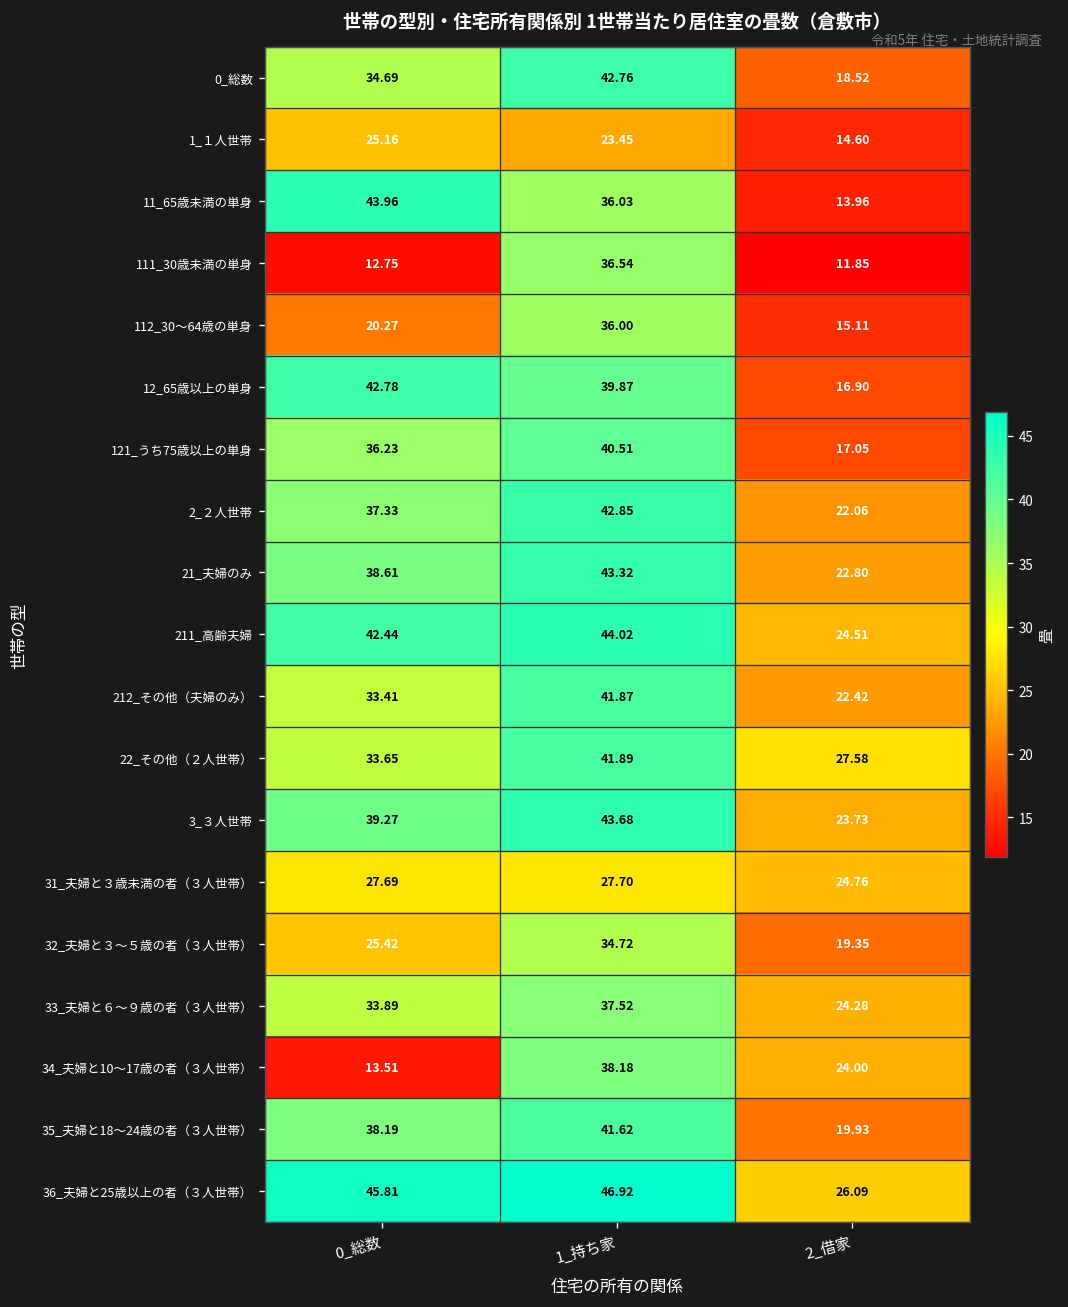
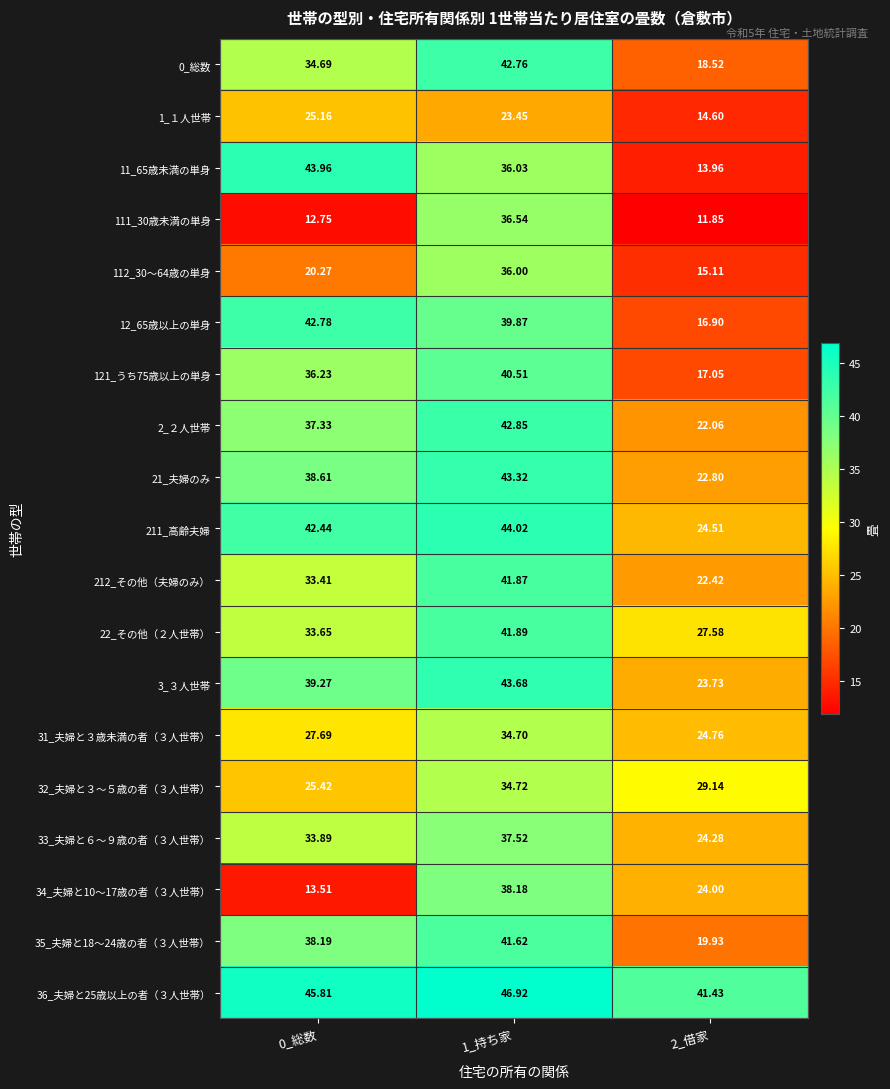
  {
    "0_総数": {
      "0_総数": 34.69,
      "1_持ち家": 42.76,
      "2_借家": 18.52
    },
    "1_１人世帯": {
      "0_総数": 25.16,
      "1_持ち家": 23.45,
      "2_借家": 14.60
    },
    "11_65歳未満の単身": {
      "0_総数": 43.96,
      "1_持ち家": 36.03,
      "2_借家": 13.96
    },
    "111_30歳未満の単身": {
      "0_総数": 12.75,
      "1_持ち家": 36.54,
      "2_借家": 11.85
    },
    "112_30～64歳の単身": {
      "0_総数": 20.27,
      "1_持ち家": 36.00,
      "2_借家": 15.11
    },
    "12_65歳以上の単身": {
      "0_総数": 42.78,
      "1_持ち家": 39.87,
      "2_借家": 16.90
    },
    "121_うち75歳以上の単身": {
      "0_総数": 36.23,
      "1_持ち家": 40.51,
      "2_借家": 17.05
    },
    "2_２人世帯": {
      "0_総数": 37.33,
      "1_持ち家": 42.85,
      "2_借家": 22.06
    },
    "21_夫婦のみ": {
      "0_総数": 38.61,
      "1_持ち家": 43.32,
      "2_借家": 22.80
    },
    "211_高齢夫婦": {
      "0_総数": 42.44,
      "1_持ち家": 44.02,
      "2_借家": 24.51
    },
    "212_その他（夫婦のみ）": {
      "0_総数": 33.41,
      "1_持ち家": 41.87,
      "2_借家": 22.42
    },
    "22_その他（２人世帯）": {
      "0_総数": 33.65,
      "1_持ち家": 41.89,
      "2_借家": 27.58
    },
    "3_３人世帯": {
      "0_総数": 39.27,
      "1_持ち家": 43.68,
      "2_借家": 23.73
    },
    "31_夫婦と３歳未満の者（３人世帯）": {
      "0_総数": 27.69,
-     "1_持ち家": 27.70,
+     "1_持ち家": 34.70,
      "2_借家": 24.76
    },
    "32_夫婦と３～５歳の者（３人世帯）": {
      "0_総数": 25.42,
      "1_持ち家": 34.72,
-     "2_借家": 19.35
+     "2_借家": 29.14
    },
    "33_夫婦と６～９歳の者（３人世帯）": {
      "0_総数": 33.89,
      "1_持ち家": 37.52,
      "2_借家": 24.28
    },
    "34_夫婦と10～17歳の者（３人世帯）": {
      "0_総数": 13.51,
      "1_持ち家": 38.18,
      "2_借家": 24.00
    },
    "35_夫婦と18～24歳の者（３人世帯）": {
      "0_総数": 38.19,
      "1_持ち家": 41.62,
      "2_借家": 19.93
    },
    "36_夫婦と25歳以上の者（３人世帯）": {
      "0_総数": 45.81,
      "1_持ち家": 46.92,
-     "2_借家": 26.09
+     "2_借家": 41.43
    }
  }
